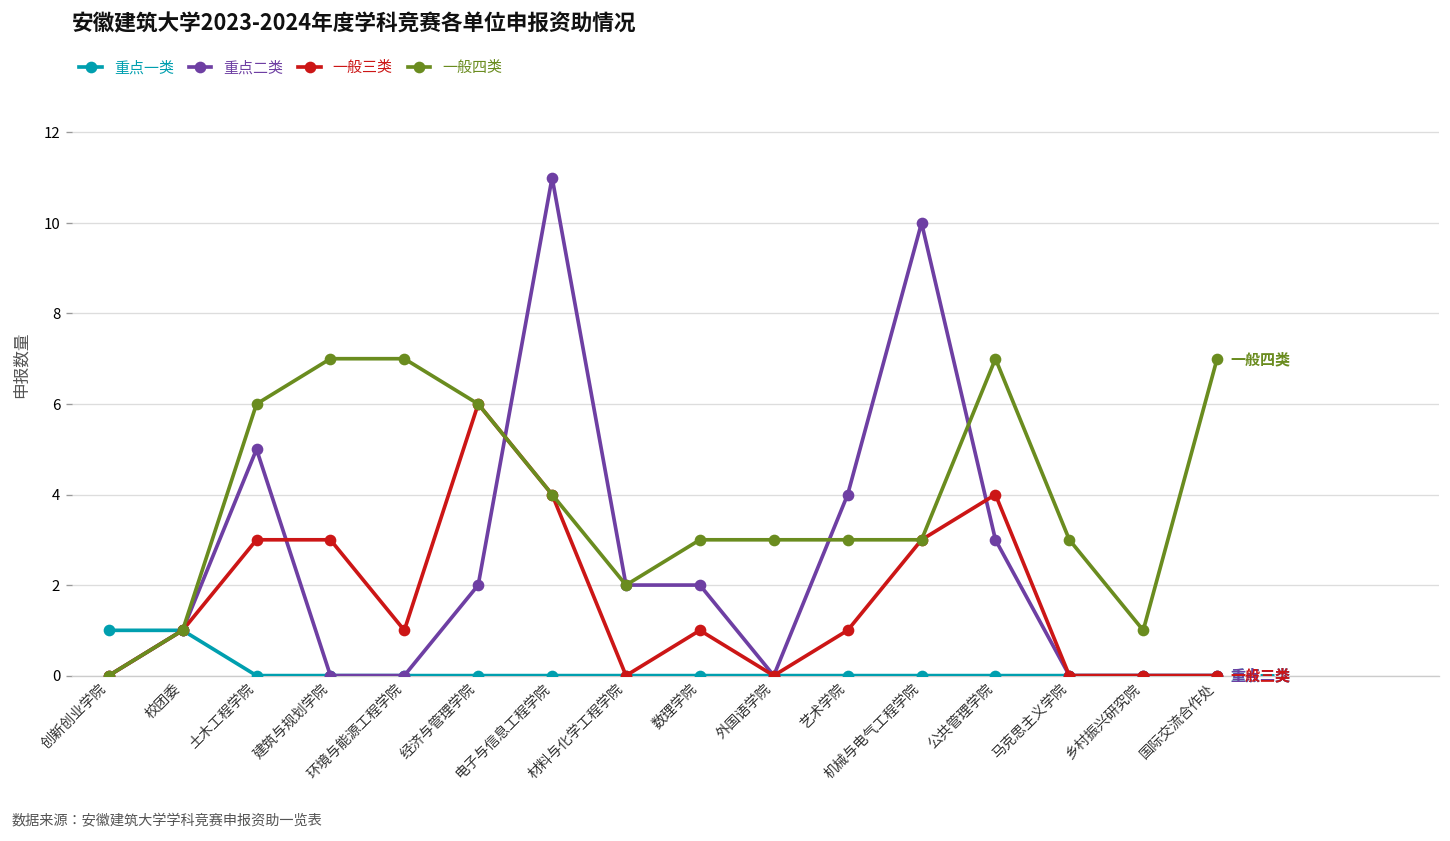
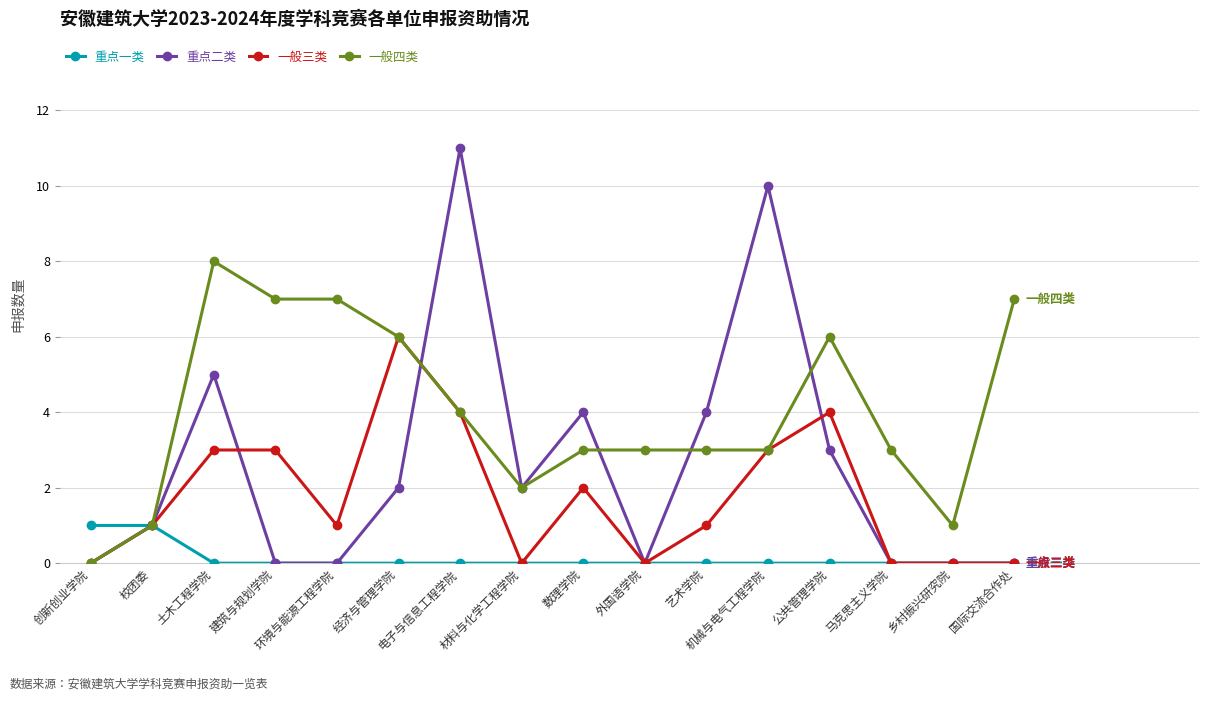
  {
    "重点一类": {
      "创新创业学院": 1,
      "土木工程学院": 0,
      "经济与管理学院": 0,
      "电子与信息工程学院": 0,
      "数理学院": 0,
      "艺术学院": 0,
      "机械与电气工程学院": 0,
      "公共管理学院": 0
    },
    "重点二类": {
      "土木工程学院": 5,
      "经济与管理学院": 2,
      "电子与信息工程学院": 11,
-     "数理学院": 2,
+     "数理学院": 4,
      "艺术学院": 4,
      "机械与电气工程学院": 10,
      "公共管理学院": 3
    },
    "一般三类": {
      "土木工程学院": 3,
      "建筑与规划学院": 3,
      "环境与能源工程学院": 1,
-     "数理学院": 1,
+     "数理学院": 2,
      "艺术学院": 1,
      "公共管理学院": 4
    },
    "一般四类": {
-     "土木工程学院": 6,
+     "土木工程学院": 8,
      "建筑与规划学院": 7,
      "环境与能源工程学院": 7,
      "数理学院": 3,
      "外国语学院": 3,
      "艺术学院": 3,
-     "公共管理学院": 7,
+     "公共管理学院": 6,
      "马克思主义学院": 3,
      "乡村振兴研究院": 1,
      "国际交流合作处": 7
    }
  }
